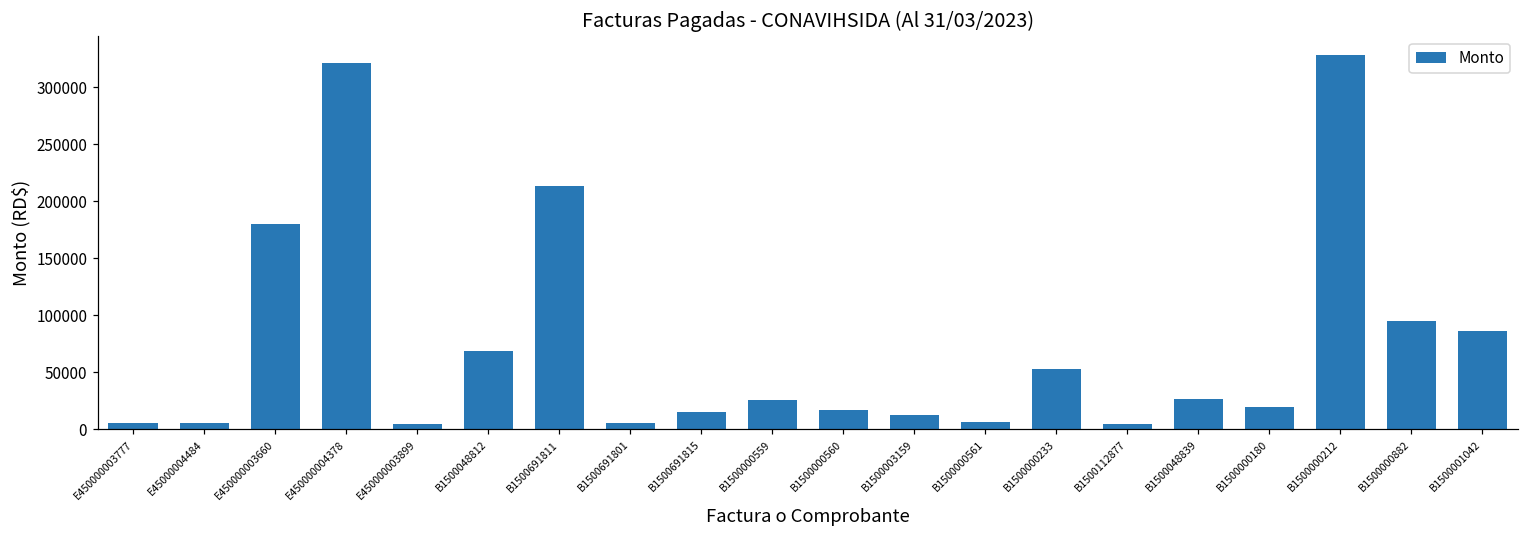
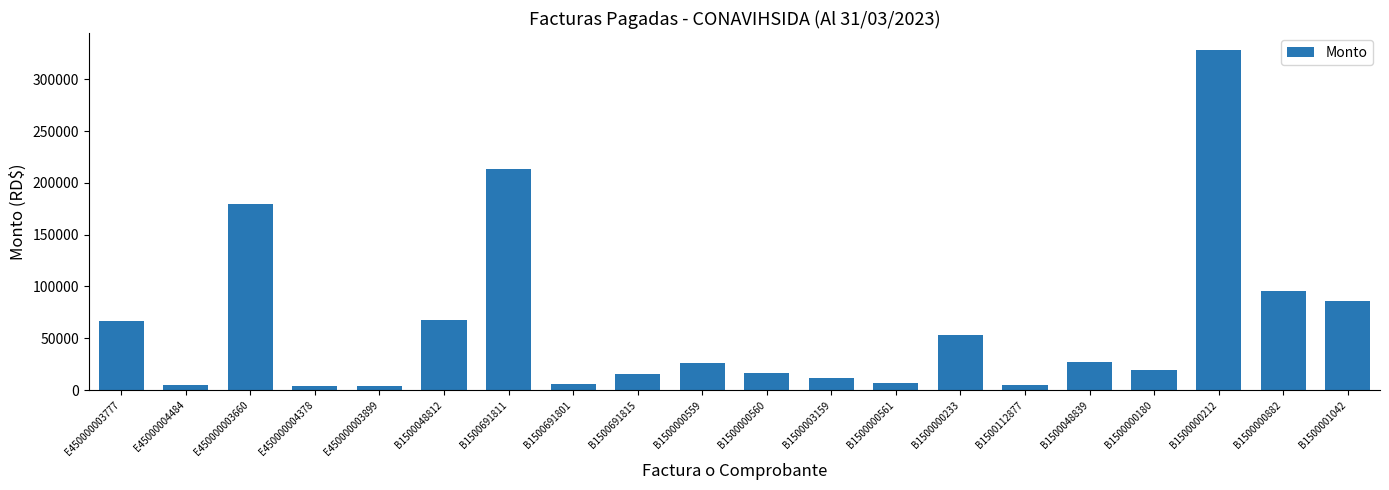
  {
-   "E450000003777": 5000,
+   "E450000003777": 67000,
    "E45000004484": 5000,
    "E450000003660": 180000,
-   "E450000004378": 321000,
+   "E450000004378": 4000,
    "E450000003899": 4000,
    "B1500048812": 68000,
    "B1500691811": 213000,
    "B1500691801": 5000,
    "B1500691815": 15000,
    "B1500000559": 26000,
    "B1500000560": 17000,
    "B1500003159": 12000,
    "B1500000561": 6000,
    "B1500000233": 53000,
    "B1500112877": 5000,
    "B1500048839": 27000,
    "B1500000180": 20000,
    "B1500000212": 328000,
    "B1500000882": 95000,
    "B1500001042": 86000
  }
